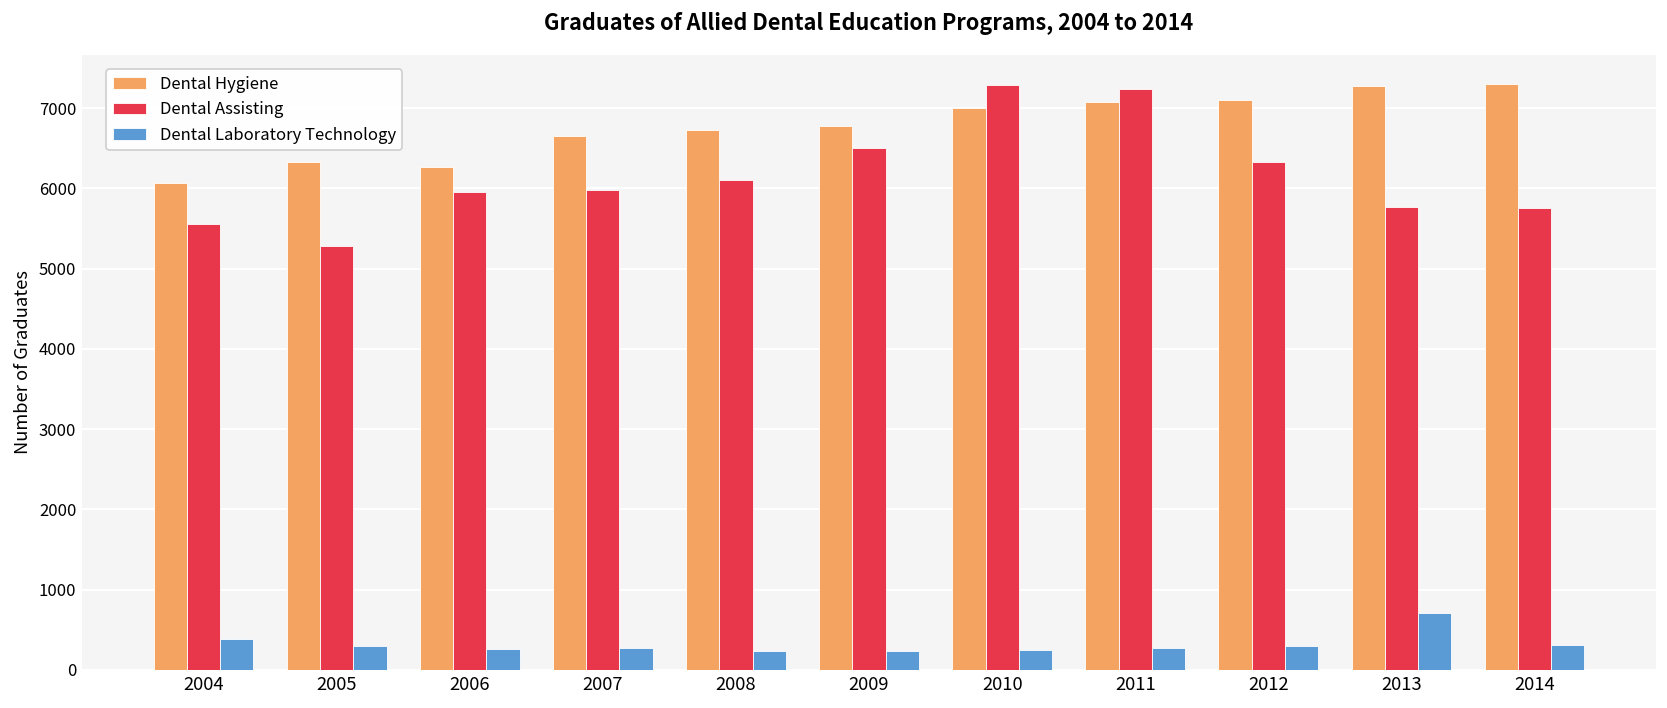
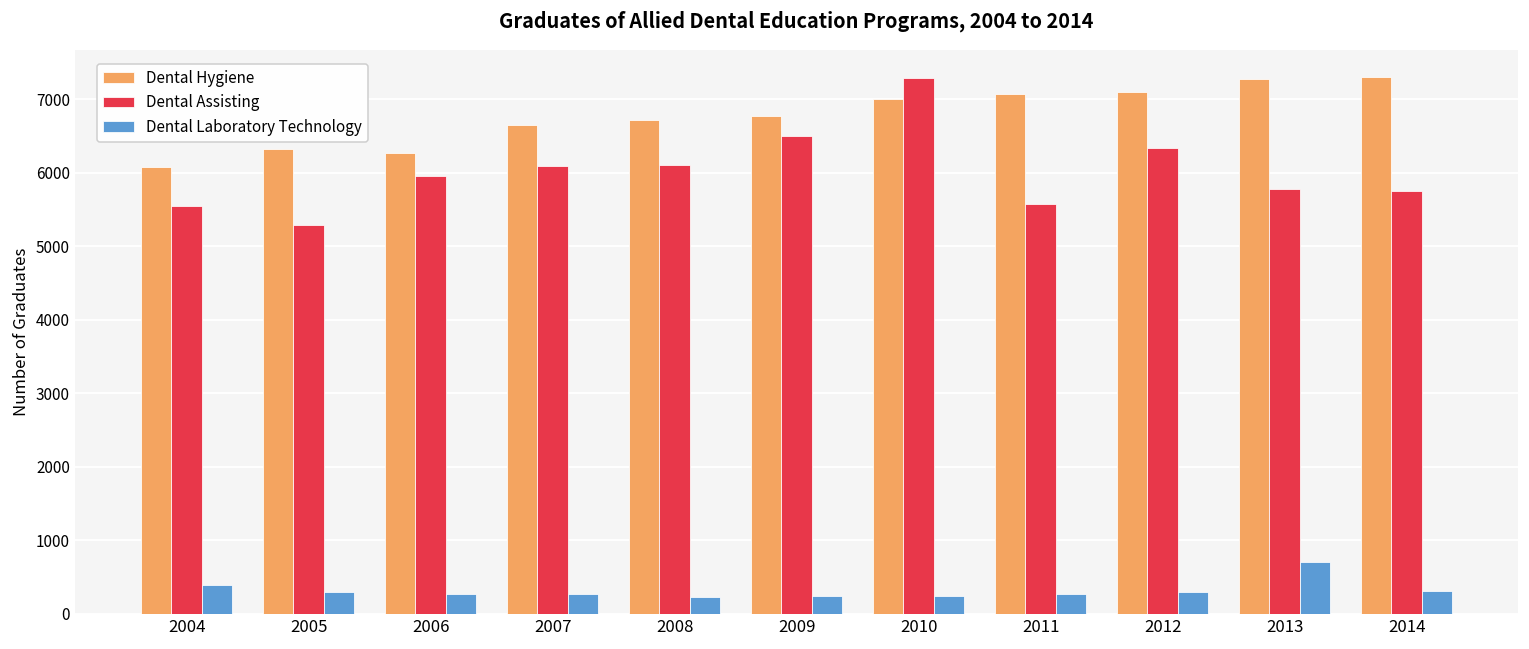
  {
    "Dental Hygiene": {
      "2004": 6100,
      "2005": 6300,
      "2006": 6300,
      "2007": 6700,
      "2008": 6700,
      "2009": 6800,
      "2010": 7000,
      "2011": 7100,
      "2012": 7100,
      "2013": 7300,
      "2014": 7300
    },
    "Dental Assisting": {
      "2004": 5600,
      "2005": 5300,
      "2006": 6000,
-     "2007": 6000,
+     "2007": 6100,
      "2008": 6100,
      "2009": 6500,
      "2010": 7300,
-     "2011": 7200,
+     "2011": 5600,
      "2012": 6300,
      "2013": 5800,
      "2014": 5800
    },
    "Dental Laboratory Technology": {
      "2004": 400,
      "2005": 300,
      "2006": 300,
      "2007": 300,
      "2008": 200,
      "2009": 200,
      "2010": 200,
      "2011": 300,
      "2012": 300,
      "2013": 700,
      "2014": 300
    }
  }
